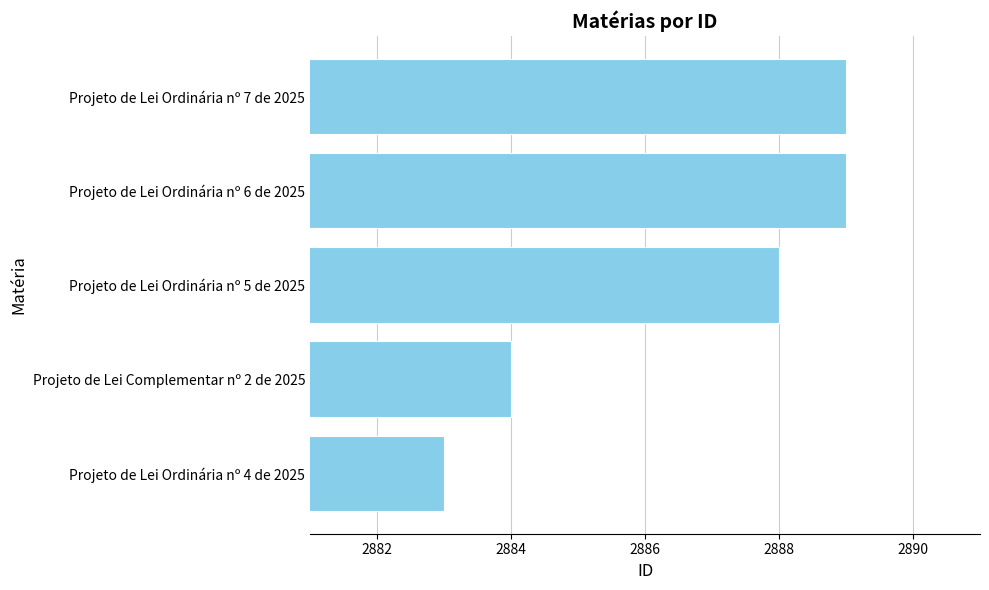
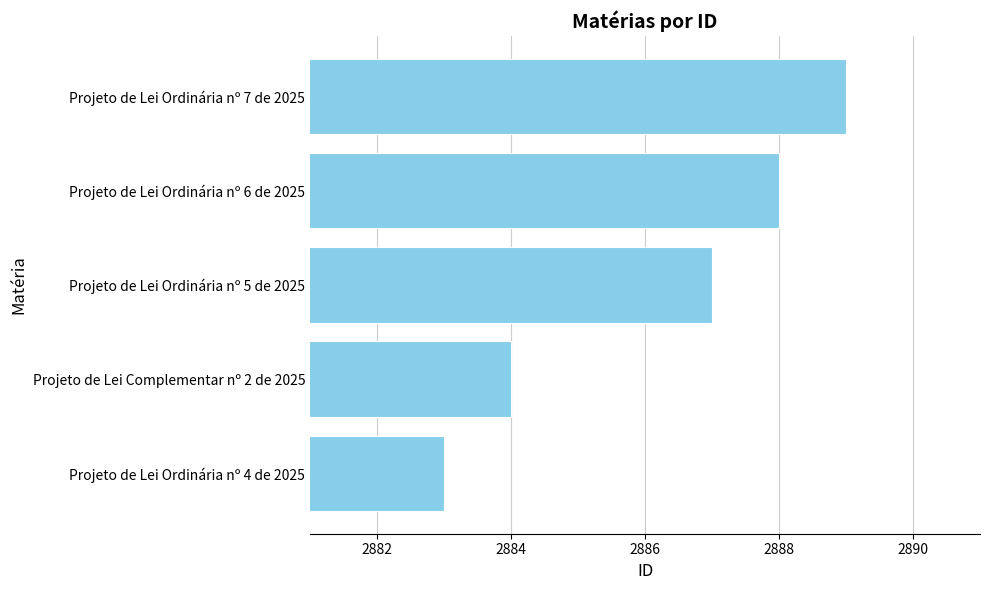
  {
    "Projeto de Lei Ordinária nº 7 de 2025": 2889,
-   "Projeto de Lei Ordinária nº 6 de 2025": 2889,
-   "Projeto de Lei Ordinária nº 5 de 2025": 2888,
+   "Projeto de Lei Ordinária nº 6 de 2025": 2888,
+   "Projeto de Lei Ordinária nº 5 de 2025": 2887,
    "Projeto de Lei Complementar nº 2 de 2025": 2884,
    "Projeto de Lei Ordinária nº 4 de 2025": 2883
  }
